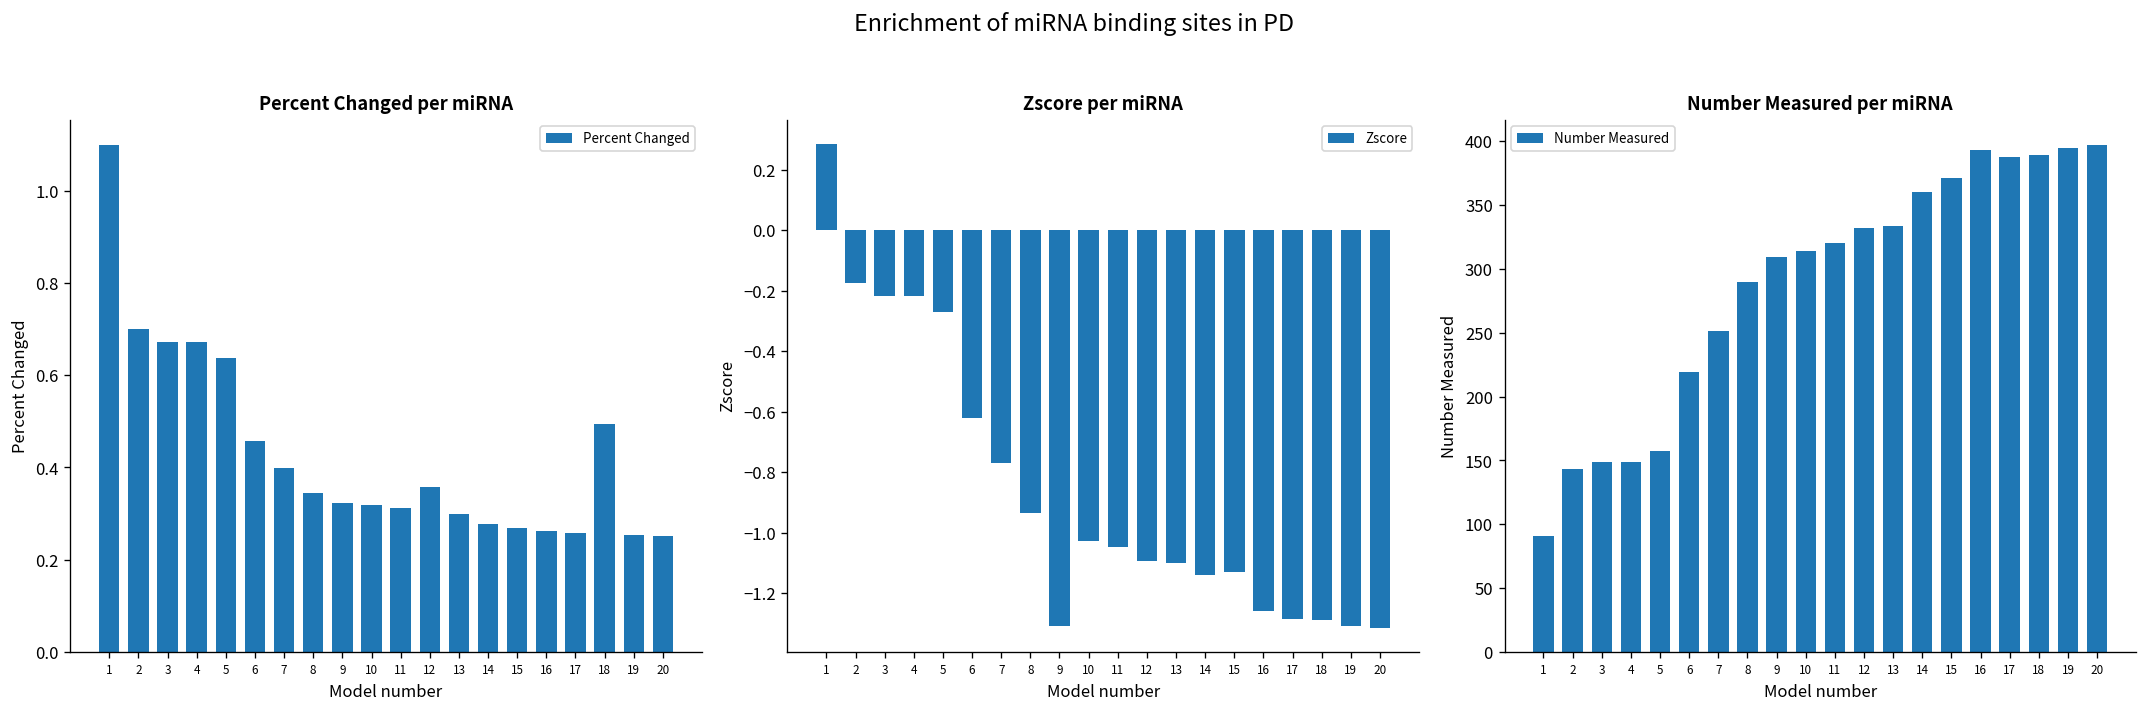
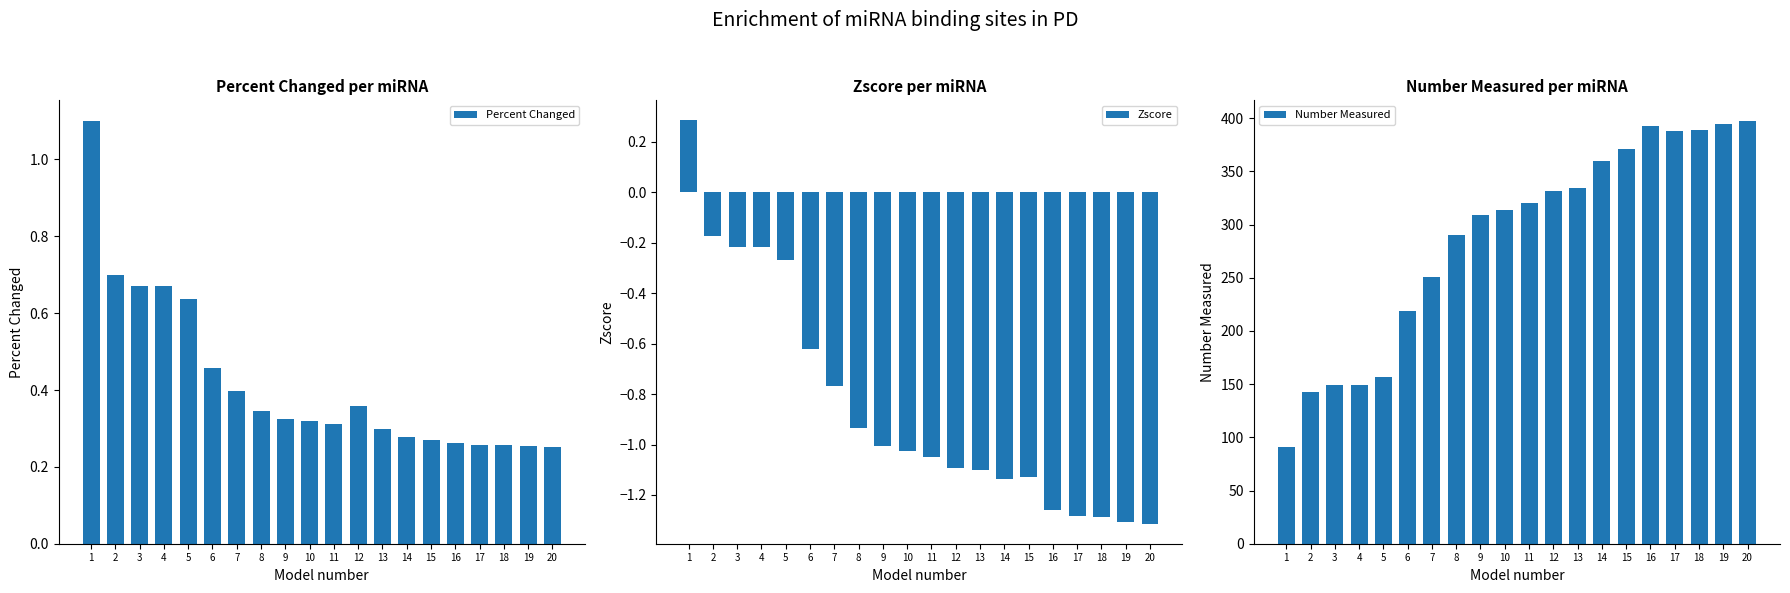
  {
    "Percent Changed per miRNA": {
      "1": 1.10,
      "2": 0.70,
      "3": 0.67,
      "4": 0.67,
      "5": 0.64,
      "6": 0.46,
      "7": 0.40,
      "8": 0.34,
      "9": 0.32,
      "10": 0.32,
      "11": 0.31,
      "12": 0.36,
      "13": 0.30,
      "14": 0.28,
      "15": 0.27,
      "16": 0.26,
      "17": 0.26,
-     "18": 0.50,
+     "18": 0.26,
      "19": 0.25,
      "20": 0.25
    },
    "Zscore per miRNA": {
      "1": 0.29,
      "2": -0.17,
      "3": -0.22,
      "4": -0.22,
      "5": -0.27,
      "6": -0.62,
      "7": -0.77,
      "8": -0.93,
-     "9": -1.31,
+     "9": -1.01,
      "10": -1.03,
      "11": -1.05,
      "12": -1.09,
      "13": -1.10,
      "14": -1.14,
      "15": -1.13,
      "16": -1.26,
      "17": -1.28,
      "18": -1.29,
      "19": -1.31,
      "20": -1.31
    },
    "Number Measured per miRNA": {
      "1": 91,
      "2": 143,
      "3": 149,
      "4": 149,
      "5": 157,
      "6": 219,
      "7": 251,
      "8": 290,
      "9": 309,
      "10": 314,
      "11": 320,
      "12": 332,
      "13": 334,
      "14": 360,
      "15": 371,
      "16": 393,
      "17": 388,
      "18": 389,
      "19": 395,
      "20": 397
    }
  }
